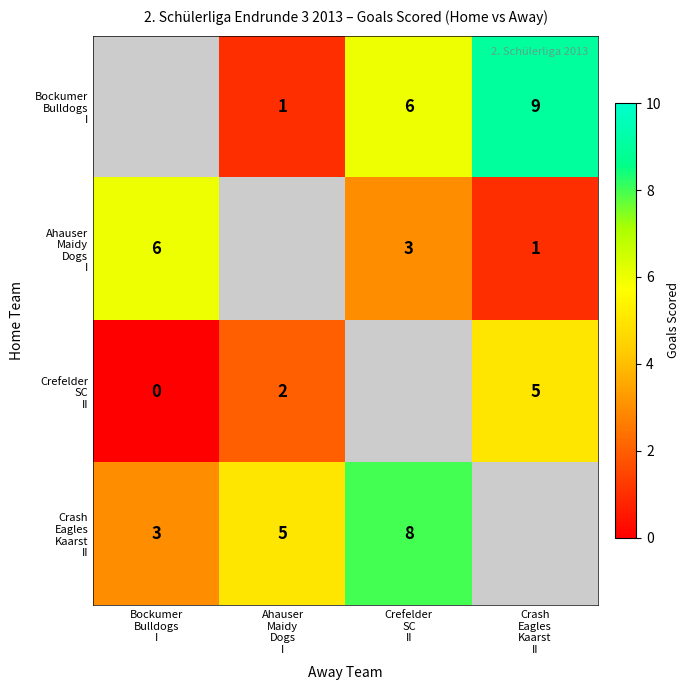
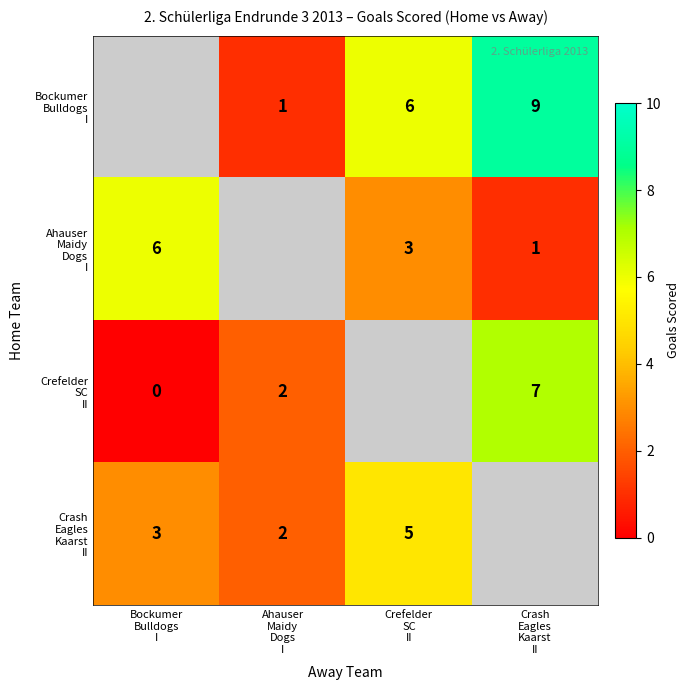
  {
    "Bockumer Bulldogs I": {
      "Ahauser Maidy Dogs I": 1,
      "Crefelder SC II": 6
    },
    "Ahauser Maidy Dogs I": {
      "Bockumer Bulldogs I": 6,
      "Crefelder SC II": 3,
      "Crash Eagles Kaarst II": 1
    },
    "Crefelder SC II": {
      "Bockumer Bulldogs I": 0,
      "Ahauser Maidy Dogs I": 2,
-     "Crash Eagles Kaarst II": 5
+     "Crash Eagles Kaarst II": 7
    },
    "Crash Eagles Kaarst II": {
      "Bockumer Bulldogs I": 3,
-     "Ahauser Maidy Dogs I": 5,
-     "Crefelder SC II": 8
+     "Ahauser Maidy Dogs I": 2,
+     "Crefelder SC II": 5
    }
  }
